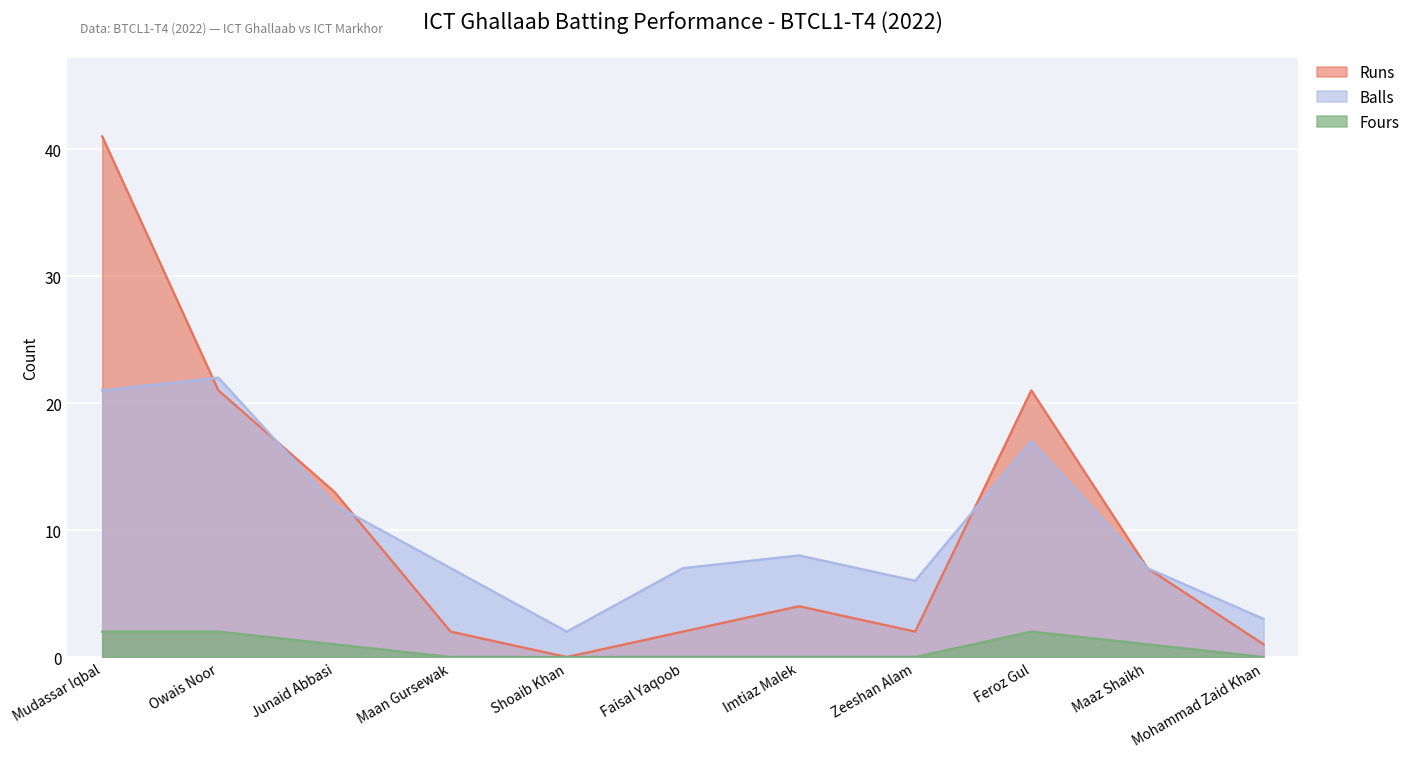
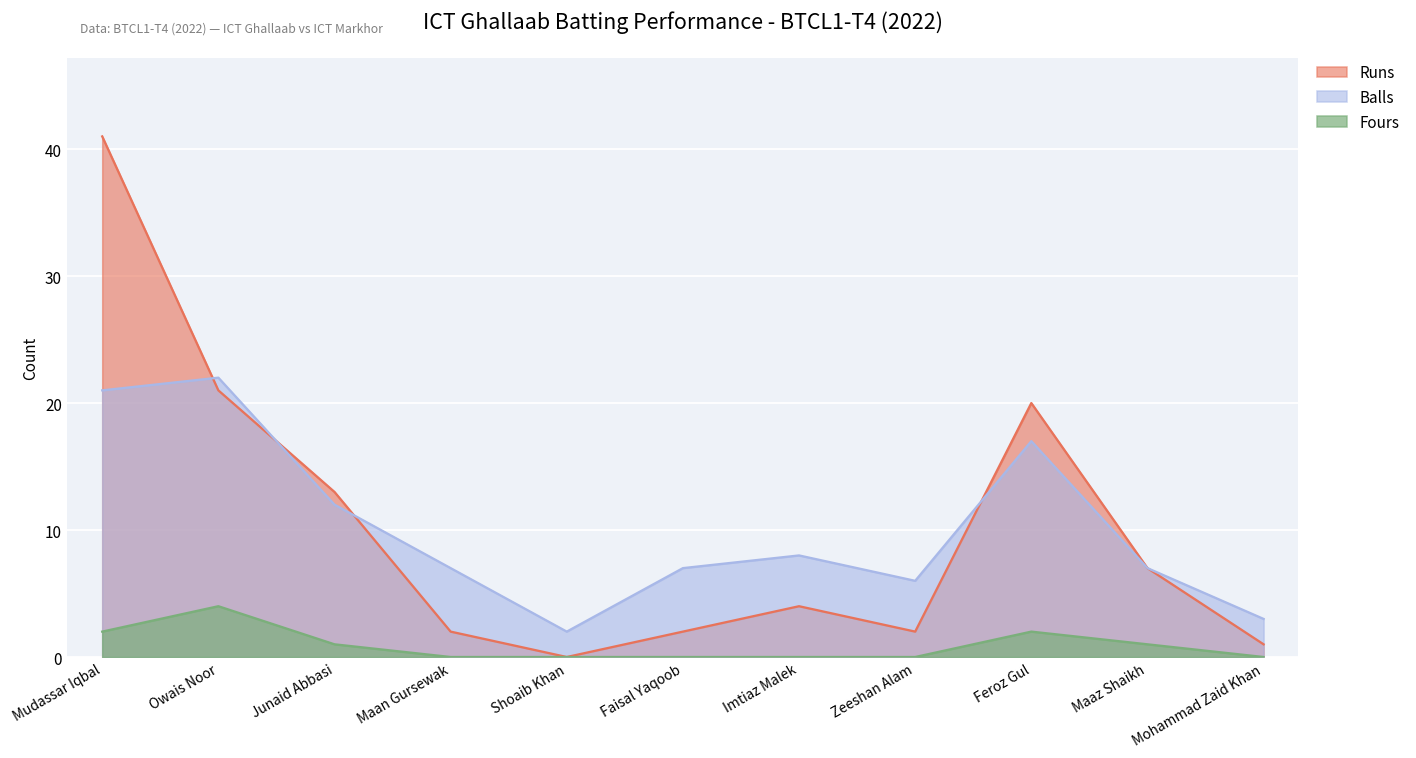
  {
    "Runs": {
      "Mudassar Iqbal": 41,
      "Owais Noor": 21,
      "Junaid Abbasi": 13,
      "Maan Gursewak": 2,
      "Faisal Yaqoob": 2,
      "Imtiaz Malek": 4,
      "Zeeshan Alam": 2,
-     "Feroz Gul": 21,
+     "Feroz Gul": 20,
      "Mohammad Zaid Khan": 1
    },
    "Balls": {
      "Mudassar Iqbal": 21,
      "Owais Noor": 22,
      "Junaid Abbasi": 12,
      "Maan Gursewak": 7,
      "Shoaib Khan": 2,
      "Faisal Yaqoob": 7,
      "Imtiaz Malek": 8,
      "Zeeshan Alam": 6,
      "Feroz Gul": 17,
      "Mohammad Zaid Khan": 3
    },
    "Fours": {
      "Mudassar Iqbal": 2,
-     "Owais Noor": 2,
+     "Owais Noor": 4,
      "Junaid Abbasi": 1,
      "Maan Gursewak": 0,
      "Faisal Yaqoob": 0,
      "Imtiaz Malek": 0,
      "Zeeshan Alam": 0,
      "Feroz Gul": 2,
      "Maaz Shaikh": 1,
      "Mohammad Zaid Khan": 0
    }
  }
